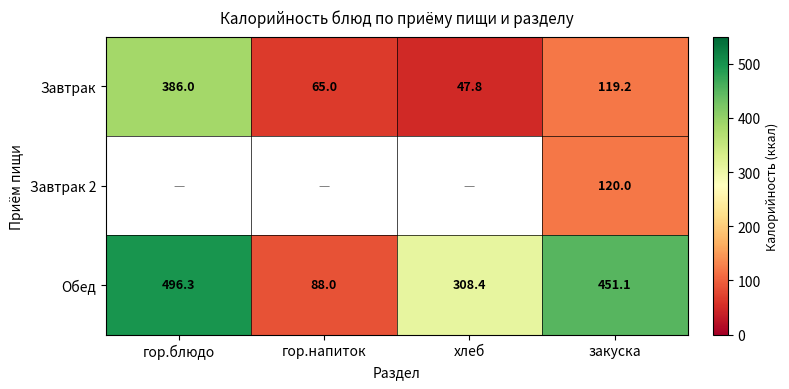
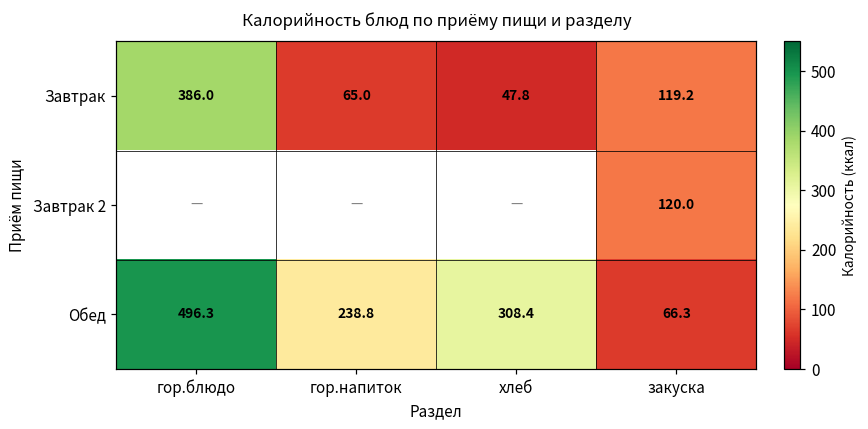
  {
    "Завтрак": {
      "гор.блюдо": 386.0,
      "гор.напиток": 65.0,
      "хлеб": 47.8,
      "закуска": 119.2
    },
    "Завтрак 2": {
      "закуска": 120.0
    },
    "Обед": {
      "гор.блюдо": 496.3,
-     "гор.напиток": 88.0,
+     "гор.напиток": 238.8,
      "хлеб": 308.4,
-     "закуска": 451.1
+     "закуска": 66.3
    }
  }
